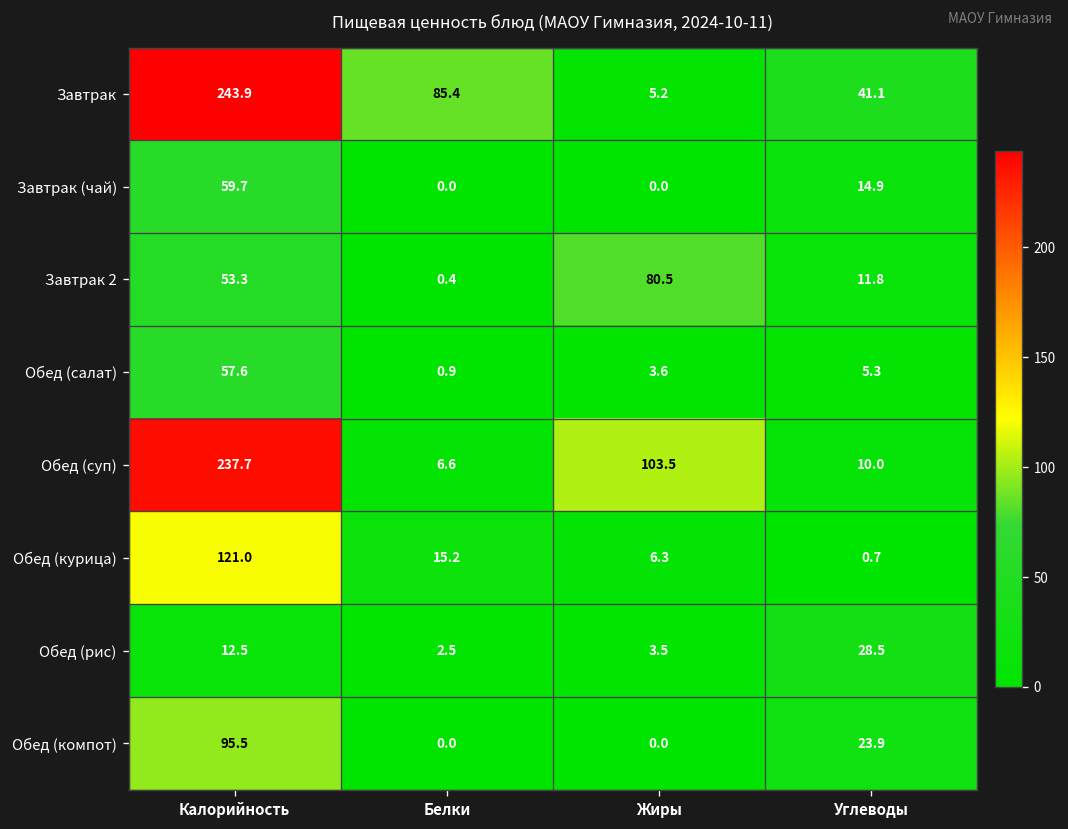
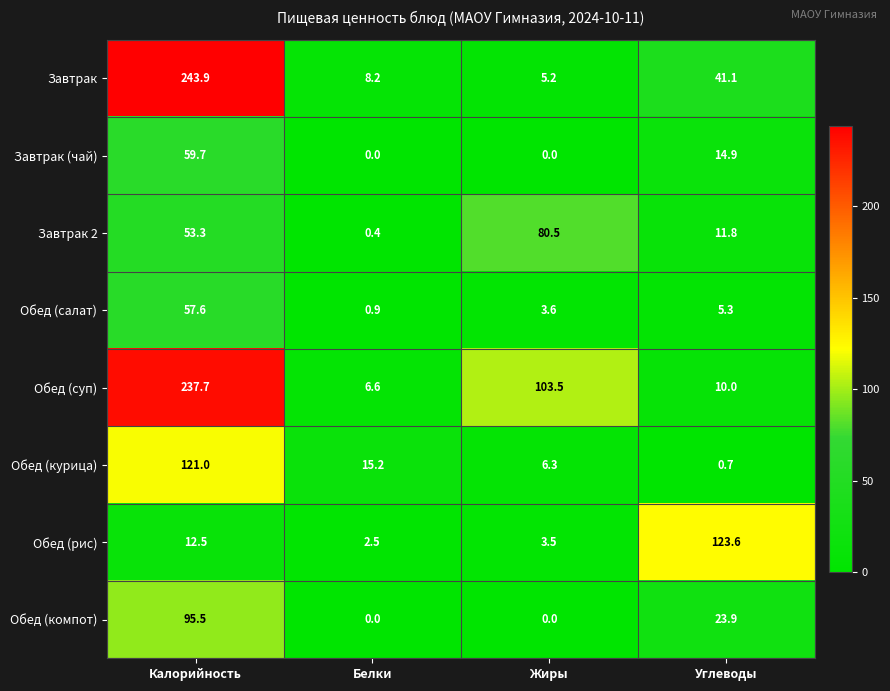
  {
    "Завтрак": {
      "Калорийность": 243.9,
-     "Белки": 85.4,
+     "Белки": 8.2,
      "Жиры": 5.2,
      "Углеводы": 41.1
    },
    "Завтрак (чай)": {
      "Калорийность": 59.7,
      "Белки": 0.0,
      "Жиры": 0.0,
      "Углеводы": 14.9
    },
    "Завтрак 2": {
      "Калорийность": 53.3,
      "Белки": 0.4,
      "Жиры": 80.5,
      "Углеводы": 11.8
    },
    "Обед (салат)": {
      "Калорийность": 57.6,
      "Белки": 0.9,
      "Жиры": 3.6,
      "Углеводы": 5.3
    },
    "Обед (суп)": {
      "Калорийность": 237.7,
      "Белки": 6.6,
      "Жиры": 103.5,
      "Углеводы": 10.0
    },
    "Обед (курица)": {
      "Калорийность": 121.0,
      "Белки": 15.2,
      "Жиры": 6.3,
      "Углеводы": 0.7
    },
    "Обед (рис)": {
      "Калорийность": 12.5,
      "Белки": 2.5,
      "Жиры": 3.5,
-     "Углеводы": 28.5
+     "Углеводы": 123.6
    },
    "Обед (компот)": {
      "Калорийность": 95.5,
      "Белки": 0.0,
      "Жиры": 0.0,
      "Углеводы": 23.9
    }
  }
